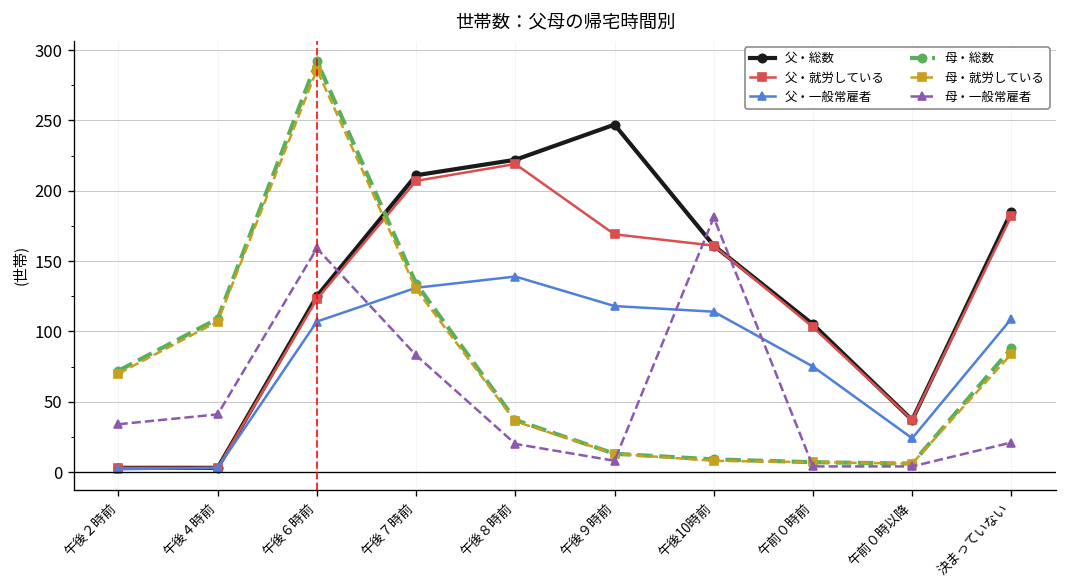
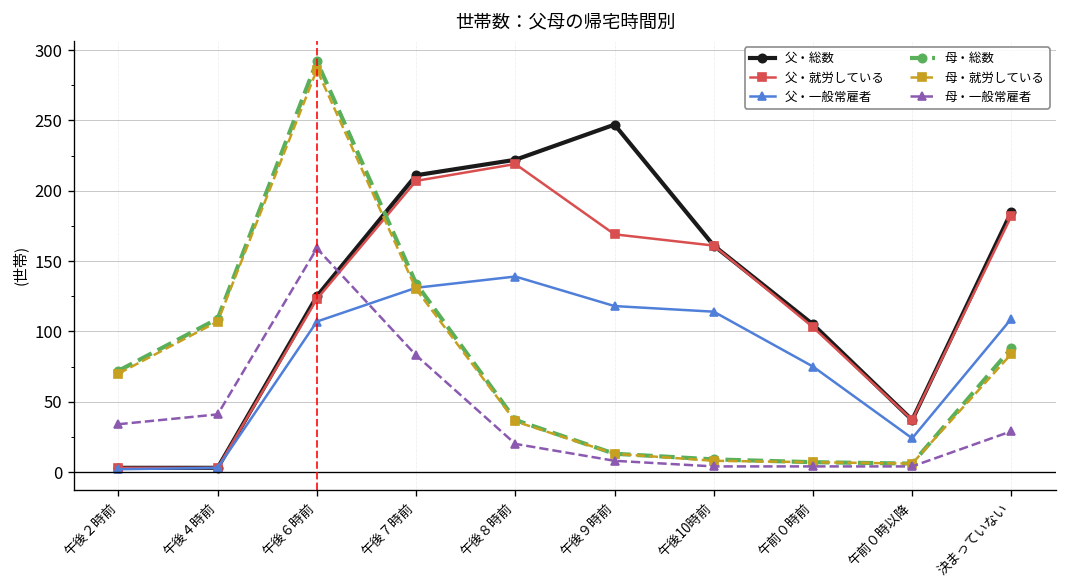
  {
    "父・総数": {
      "午後７時前": 211,
      "午後８時前": 222,
      "午後９時前": 247,
      "決まっていない": 185
    },
    "父・就労している": {
      "午後７時前": 207,
      "午後８時前": 219,
      "午後９時前": 169,
      "決まっていない": 182
    },
    "父・一般常雇者": {
      "午後６時前": 107,
      "午後８時前": 139,
      "午後９時前": 118,
      "午後10時前": 114,
      "午前０時前": 75,
      "午前０時以降": 24,
      "決まっていない": 109
    },
    "母・総数": {
      "午後６時前": 292,
      "午後７時前": 134,
      "決まっていない": 88
    },
    "母・就労している": {
      "午後６時前": 286,
      "決まっていない": 84
    },
    "母・一般常雇者": {
      "午後２時前": 34,
      "午後４時前": 41,
      "午後６時前": 159,
      "午後７時前": 83,
      "午後８時前": 20,
      "午後９時前": 8,
-     "午後10時前": 181,
+     "午後10時前": 4,
      "午前０時前": 4,
-     "決まっていない": 21
+     "決まっていない": 29
    }
  }
